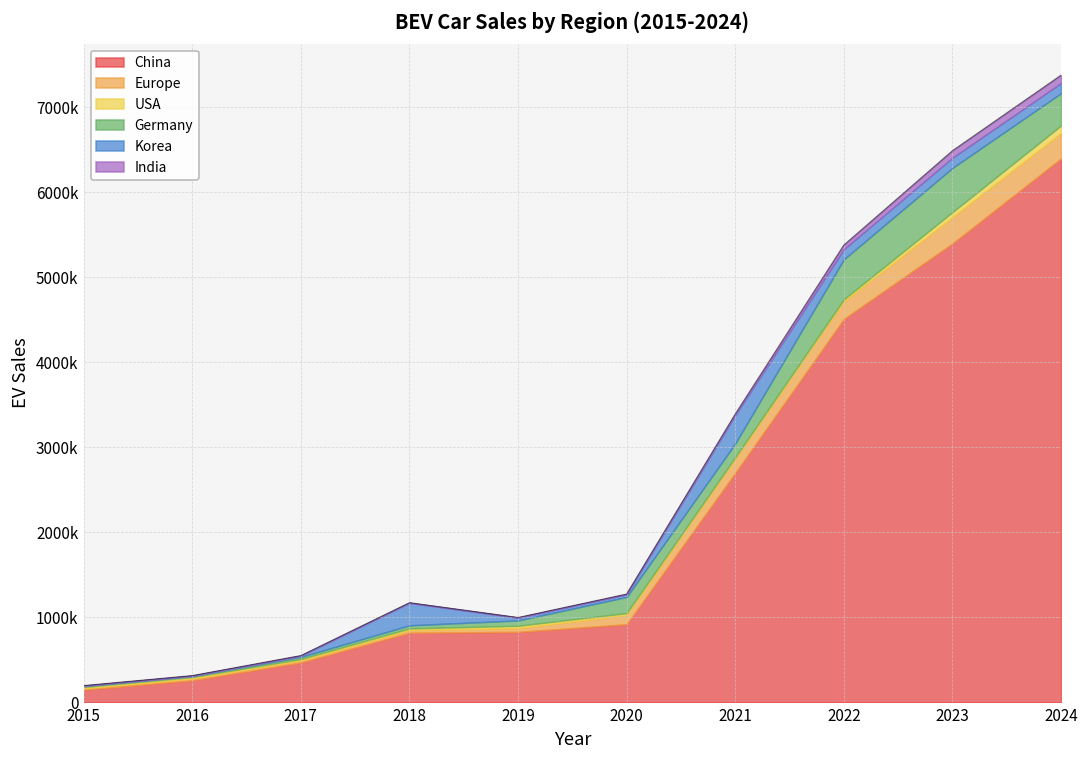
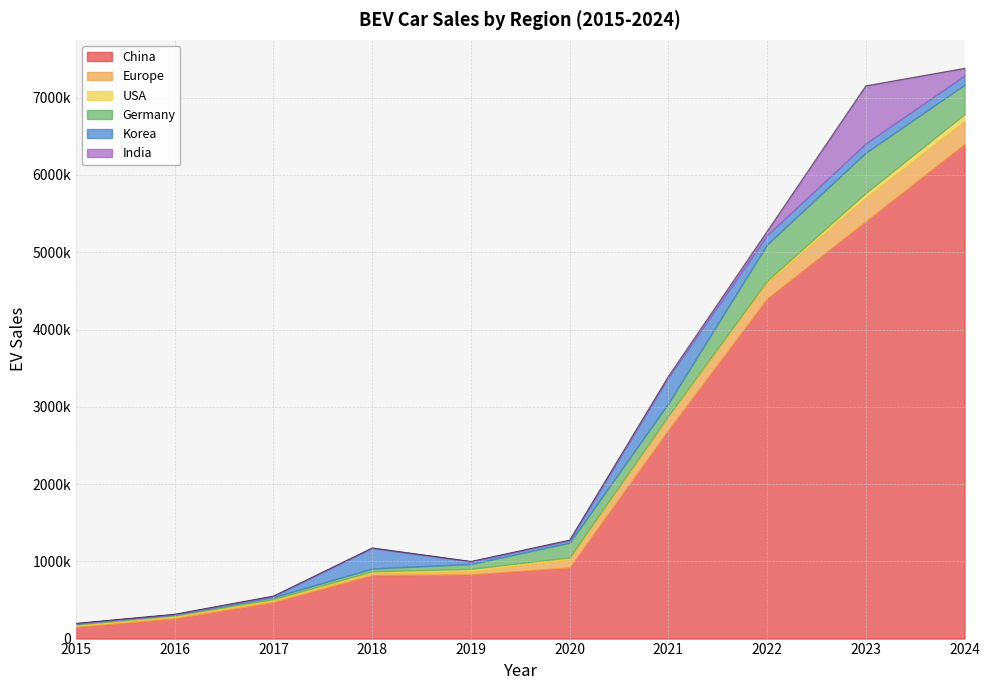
  {
    "China": {
      "2019": 800000,
      "2020": 900000,
      "2021": 2700000,
-     "2022": 4500000,
+     "2022": 4400000,
      "2023": 5400000,
      "2024": 6400000
    },
    "Germany": {
      "2018": 0,
      "2021": 200000,
      "2022": 500000,
      "2023": 500000,
      "2024": 400000
    },
    "Korea": {
      "2022": 100000,
      "2023": 100000,
      "2024": 100000
    },
    "India": {
      "2022": 0,
-     "2023": 100000,
+     "2023": 700000,
      "2024": 100000
    }
  }
